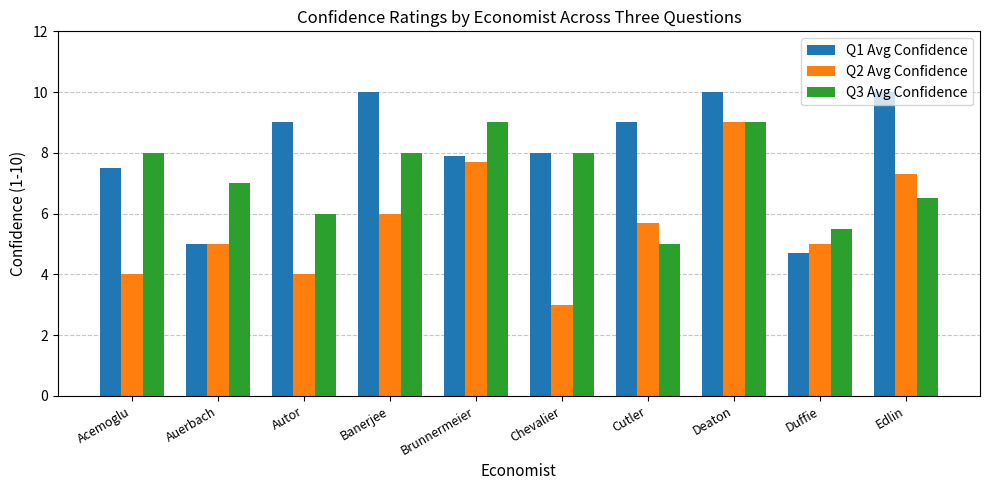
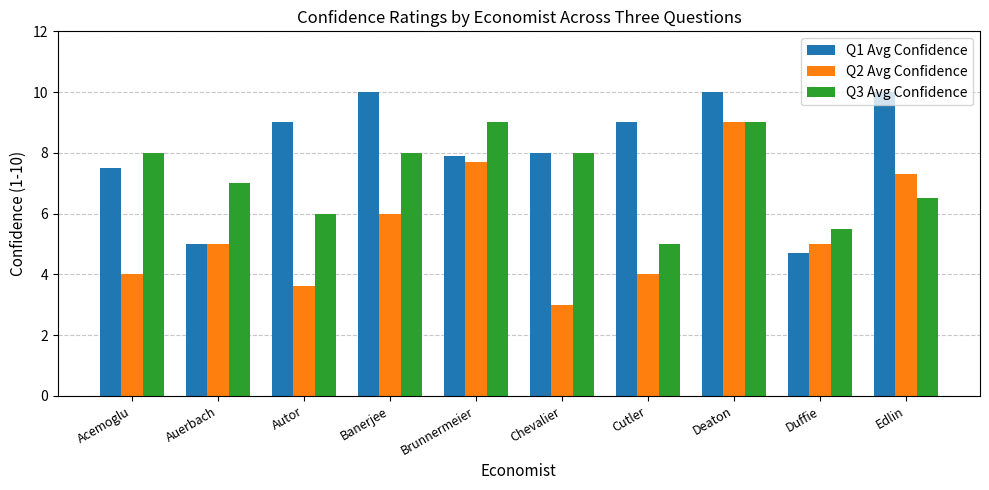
  {
    "Q1 Avg Confidence": {
      "Acemoglu": 7.5,
      "Auerbach": 5.0,
      "Autor": 9.0,
      "Banerjee": 10.0,
      "Brunnermeier": 7.9,
      "Chevalier": 8.0,
      "Cutler": 9.0,
      "Deaton": 10.0,
      "Duffie": 4.7
    },
    "Q2 Avg Confidence": {
      "Acemoglu": 4.0,
      "Auerbach": 5.0,
-     "Autor": 4.0,
+     "Autor": 3.6,
      "Banerjee": 6.0,
      "Brunnermeier": 7.7,
      "Chevalier": 3.0,
-     "Cutler": 5.7,
+     "Cutler": 4.0,
      "Deaton": 9.0,
      "Duffie": 5.0,
      "Edlin": 7.3
    },
    "Q3 Avg Confidence": {
      "Acemoglu": 8.0,
      "Auerbach": 7.0,
      "Autor": 6.0,
      "Banerjee": 8.0,
      "Brunnermeier": 9.0,
      "Chevalier": 8.0,
      "Cutler": 5.0,
      "Deaton": 9.0,
      "Duffie": 5.5,
      "Edlin": 6.5
    }
  }
